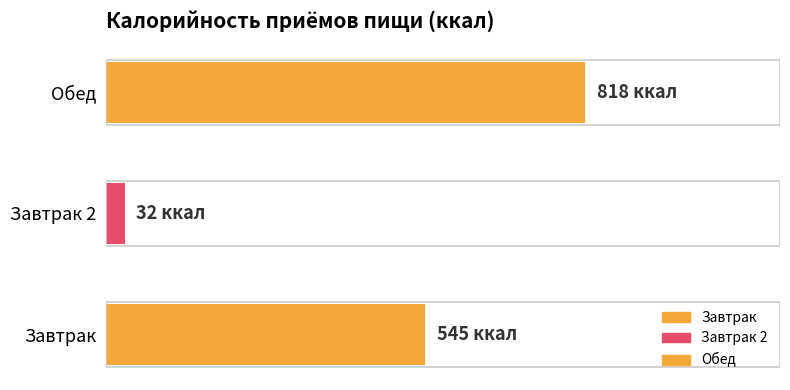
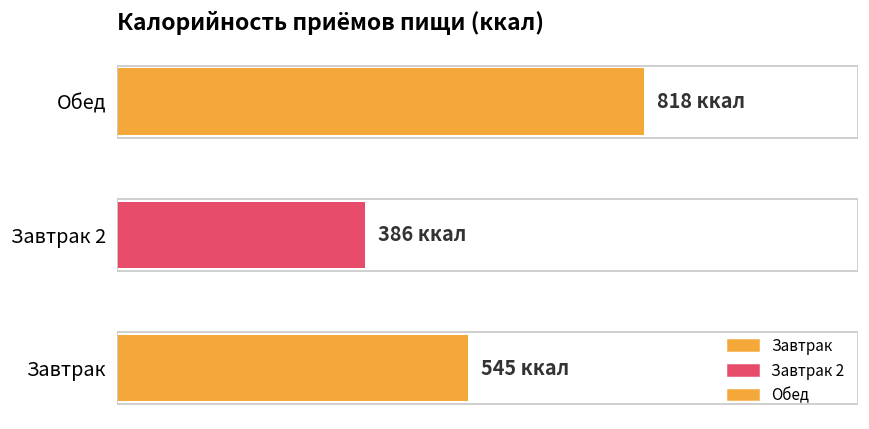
  {
    "Обед": 818,
-   "Завтрак 2": 32,
+   "Завтрак 2": 386,
    "Завтрак": 545
  }
